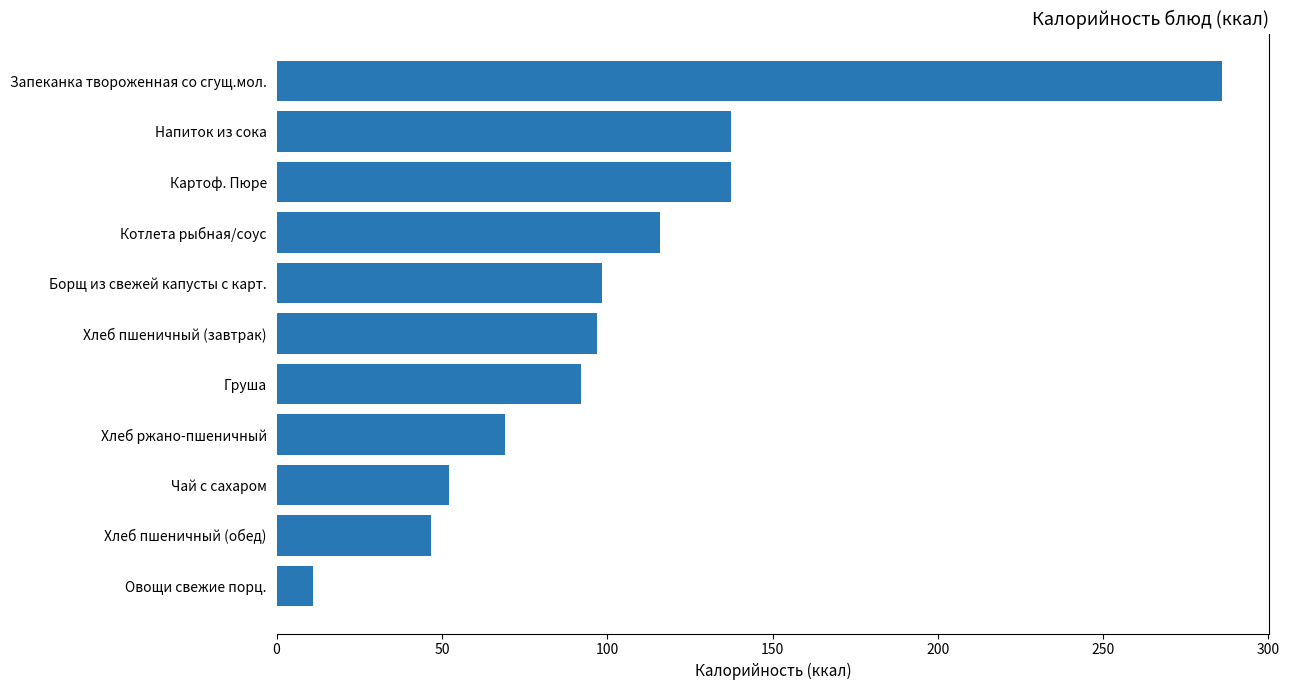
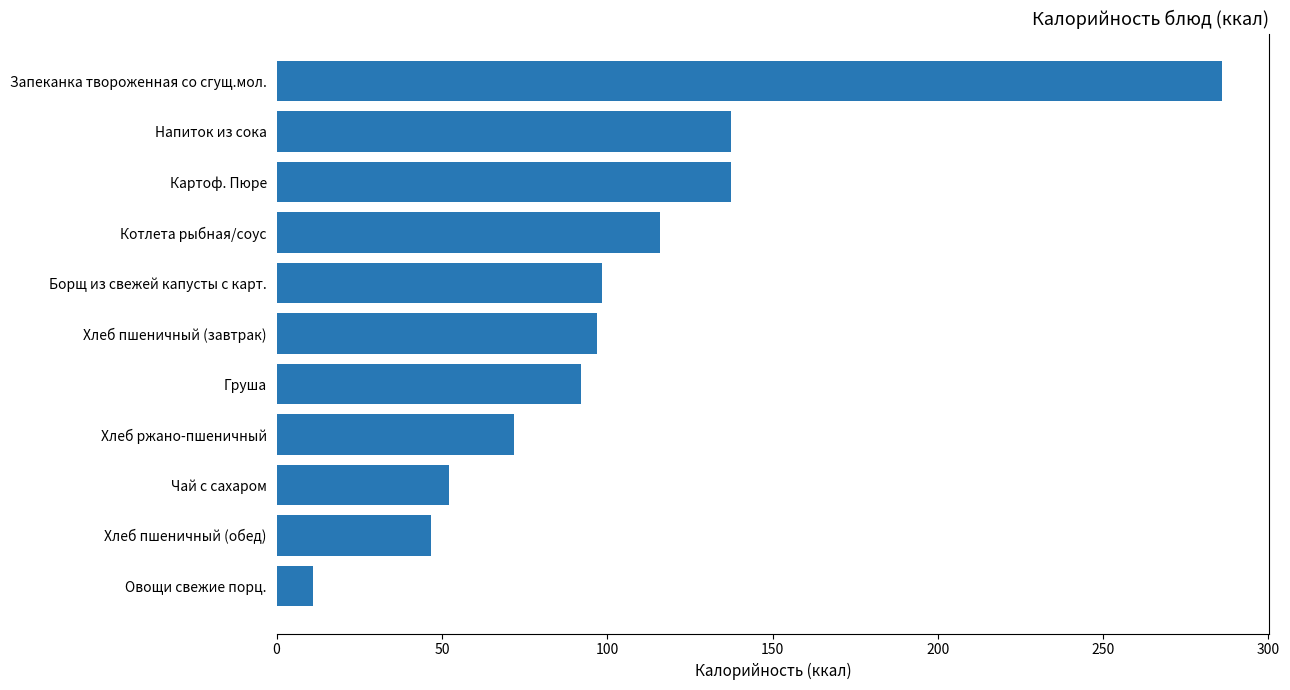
  {
    "Запеканка твороженная со сгущ.мол.": 286,
    "Напиток из сока": 137,
    "Картоф. Пюре": 137,
    "Котлета рыбная/соус": 116,
    "Борщ из свежей капусты с карт.": 98,
    "Хлеб пшеничный (завтрак)": 97,
    "Груша": 92,
-   "Хлеб ржано-пшеничный": 69,
+   "Хлеб ржано-пшеничный": 72,
    "Чай с сахаром": 52,
    "Хлеб пшеничный (обед)": 47,
    "Овощи свежие порц.": 11
  }
